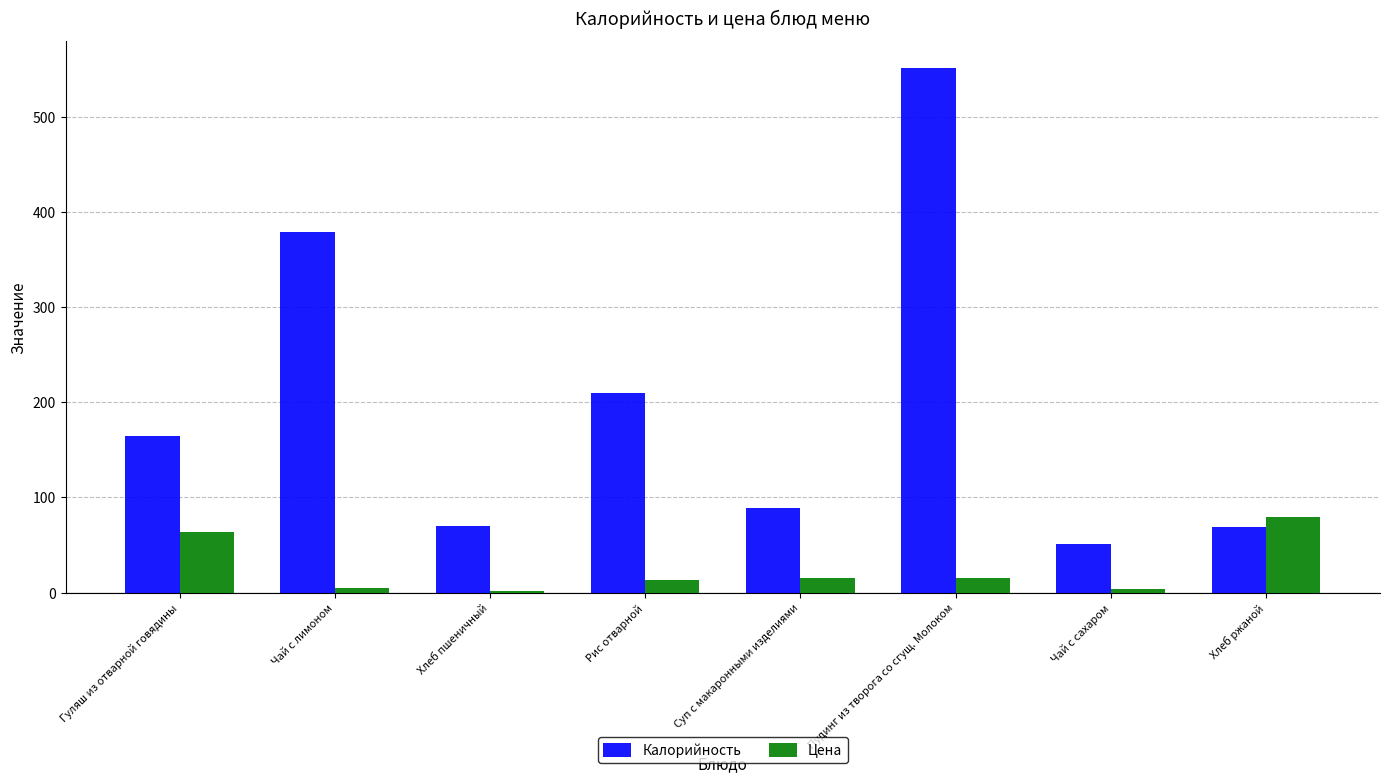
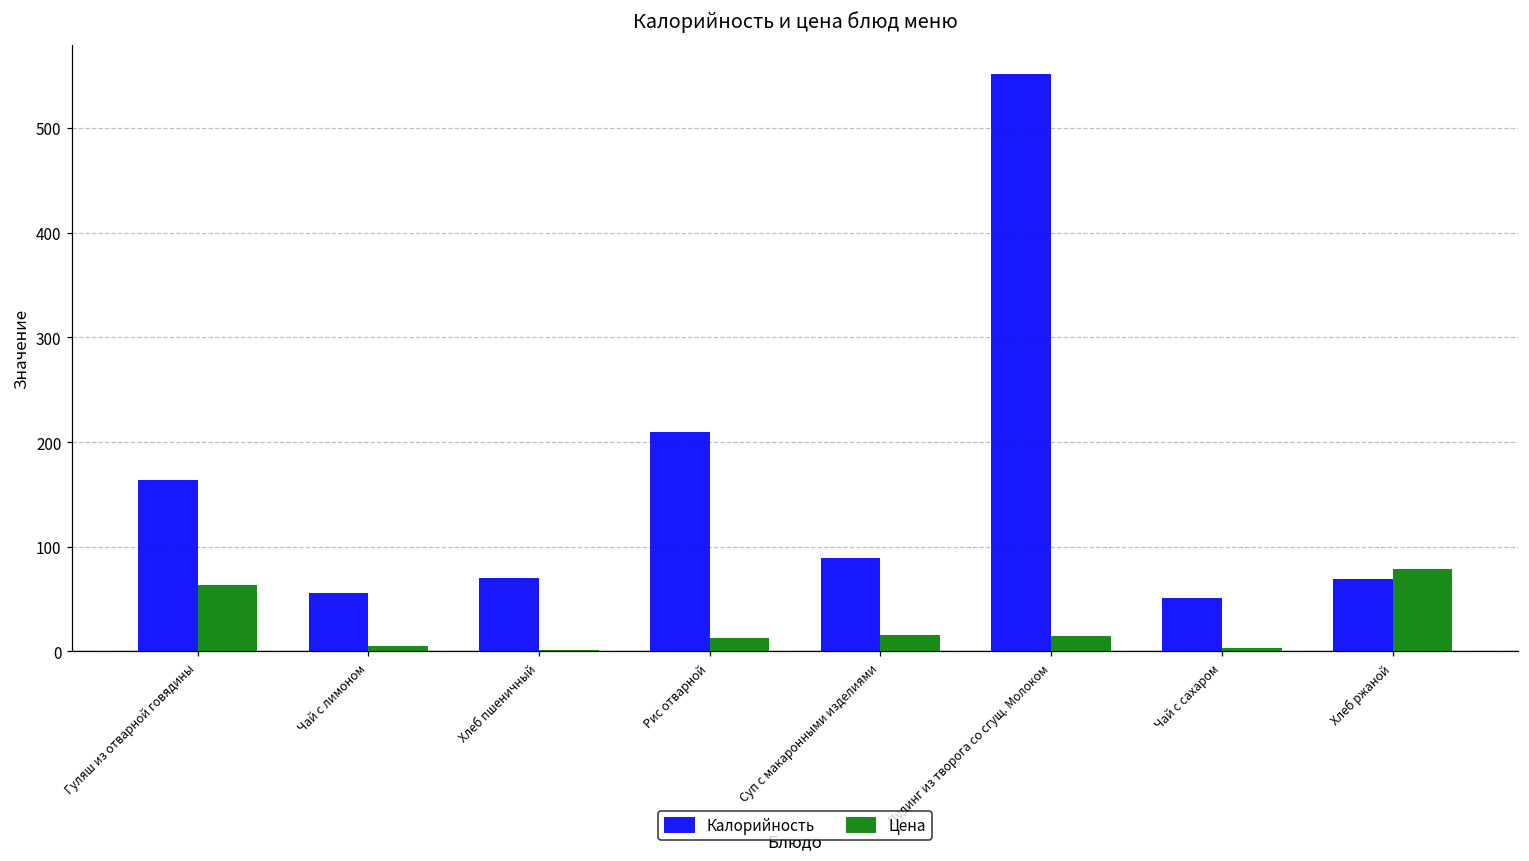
  {
    "Калорийность": {
      "Гуляш из отварной говядины": 160,
-     "Чай с лимоном": 380,
+     "Чай с лимоном": 60,
      "Хлеб пшеничный": 70,
      "Рис отварной": 210,
      "Суп с макаронными изделиями": 90,
      "Пудинг из творога со сгущ. Молоком": 550,
      "Чай с сахаром": 50,
      "Хлеб ржаной": 70
    },
    "Цена": {
      "Гуляш из отварной говядины": 60,
      "Чай с лимоном": 10,
      "Рис отварной": 10,
      "Суп с макаронными изделиями": 20,
      "Пудинг из творога со сгущ. Молоком": 10,
      "Чай с сахаром": 0,
      "Хлеб ржаной": 80
    }
  }
